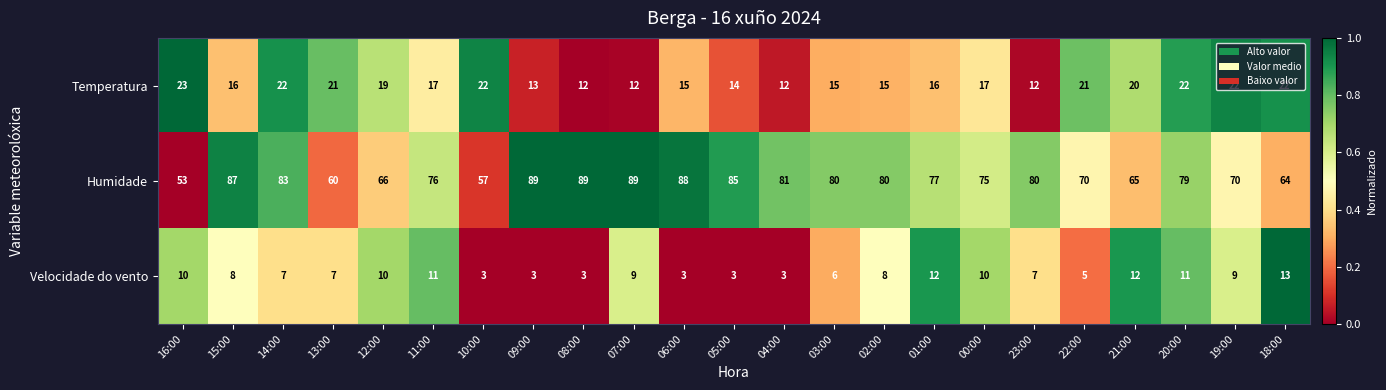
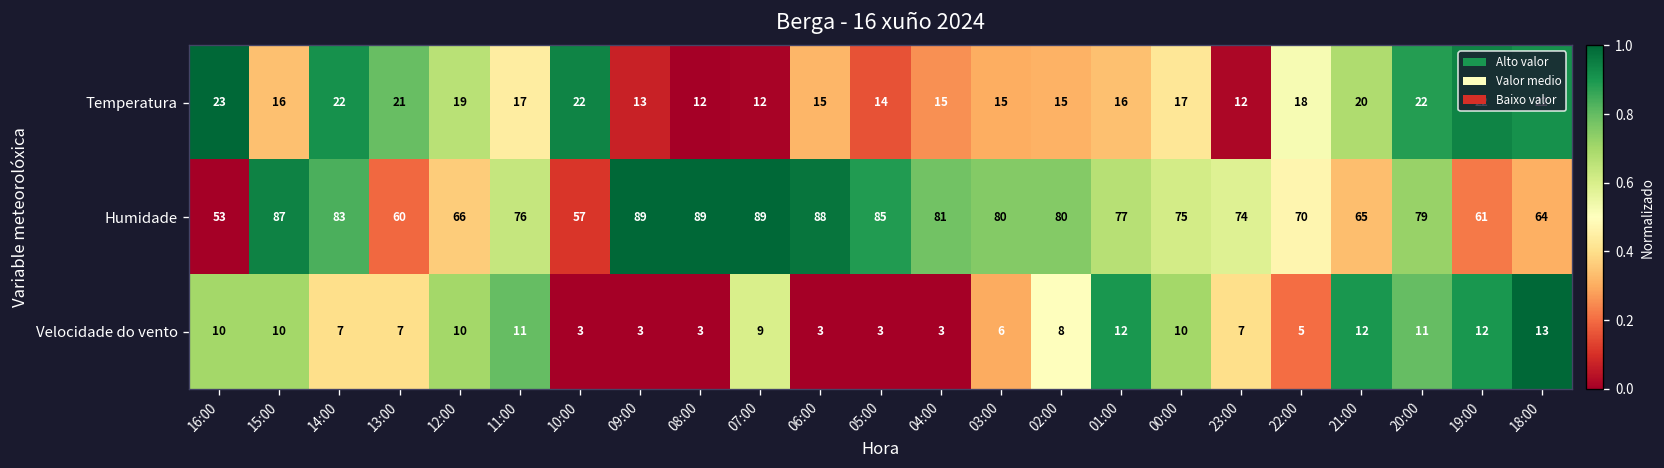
  {
    "Temperatura": {
      "16:00": 23,
      "15:00": 16,
      "14:00": 22,
      "13:00": 21,
      "12:00": 19,
      "11:00": 17,
      "10:00": 22,
      "09:00": 13,
      "08:00": 12,
      "07:00": 12,
      "06:00": 15,
      "05:00": 14,
-     "04:00": 12,
+     "04:00": 15,
      "03:00": 15,
      "02:00": 15,
      "01:00": 16,
      "00:00": 17,
      "23:00": 12,
-     "22:00": 21,
+     "22:00": 18,
      "21:00": 20,
      "20:00": 22
    },
    "Humidade": {
      "16:00": 53,
      "15:00": 87,
      "14:00": 83,
      "13:00": 60,
      "12:00": 66,
      "11:00": 76,
      "10:00": 57,
      "09:00": 89,
      "08:00": 89,
      "07:00": 89,
      "06:00": 88,
      "05:00": 85,
      "04:00": 81,
      "03:00": 80,
      "02:00": 80,
      "01:00": 77,
      "00:00": 75,
-     "23:00": 80,
+     "23:00": 74,
      "22:00": 70,
      "21:00": 65,
      "20:00": 79,
-     "19:00": 70,
+     "19:00": 61,
      "18:00": 64
    },
    "Velocidade do vento": {
      "16:00": 10,
-     "15:00": 8,
+     "15:00": 10,
      "14:00": 7,
      "13:00": 7,
      "12:00": 10,
      "11:00": 11,
      "10:00": 3,
      "09:00": 3,
      "08:00": 3,
      "07:00": 9,
      "06:00": 3,
      "05:00": 3,
      "04:00": 3,
      "03:00": 6,
      "02:00": 8,
      "01:00": 12,
      "00:00": 10,
      "23:00": 7,
      "22:00": 5,
      "21:00": 12,
      "20:00": 11,
-     "19:00": 9,
+     "19:00": 12,
      "18:00": 13
    }
  }
